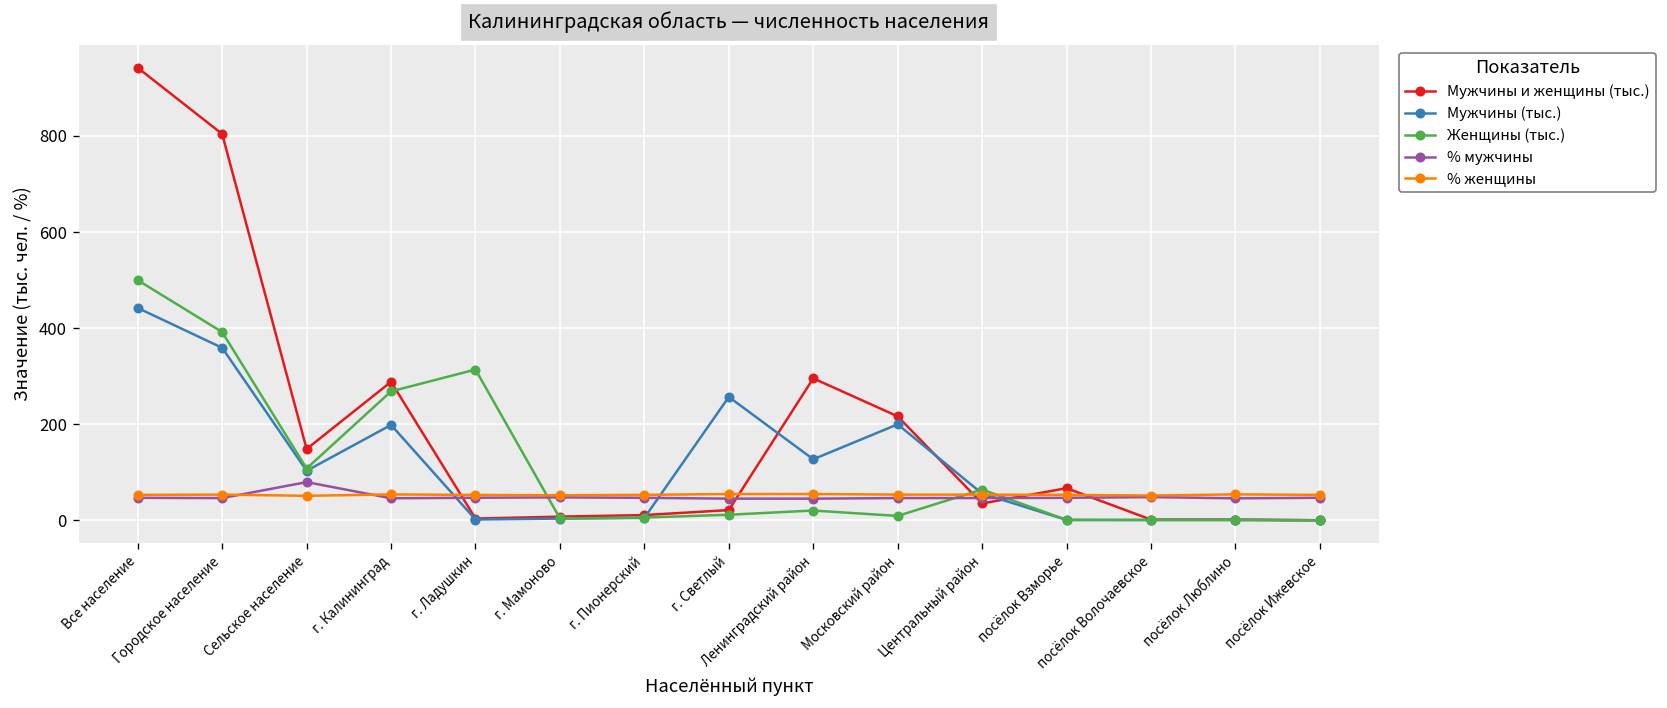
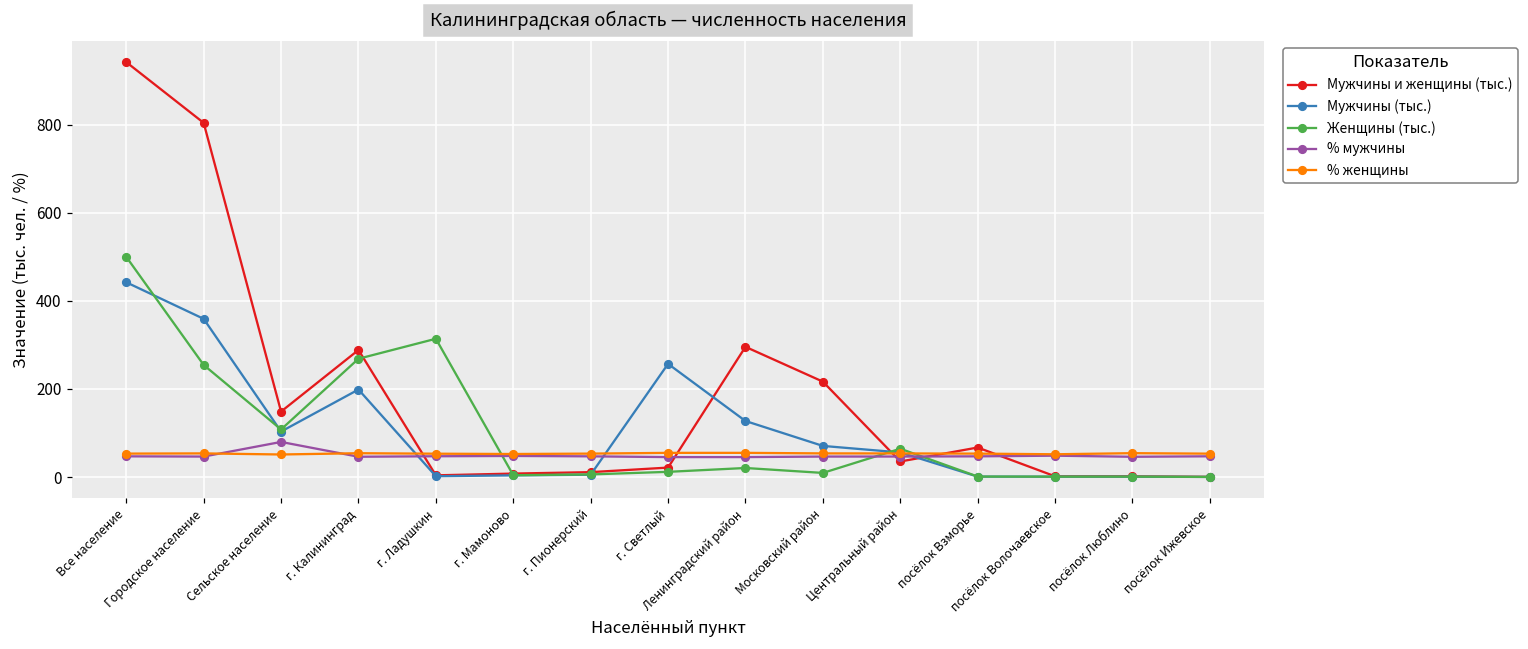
  {
    "Мужчины и женщины (тыс.)": {
      "Все население": 940,
      "Городское население": 800,
      "Сельское население": 150,
      "г. Калининград": 290,
      "г. Светлый": 20,
      "Ленинградский район": 300,
      "Московский район": 220,
      "Центральный район": 40,
      "посёлок Взморье": 70
    },
    "Мужчины (тыс.)": {
      "Все население": 440,
      "Городское население": 360,
      "г. Калининград": 200,
      "г. Светлый": 260,
      "Ленинградский район": 130,
-     "Московский район": 200
+     "Московский район": 70
    },
    "Женщины (тыс.)": {
      "Все население": 500,
-     "Городское население": 390,
+     "Городское население": 250,
      "г. Калининград": 270,
      "г. Ладушкин": 310,
      "г. Светлый": 10,
      "Ленинградский район": 20,
      "Московский район": 10,
      "Центральный район": 60
    },
    "% мужчины": {
      "Городское население": 50,
      "Сельское население": 80,
      "г. Калининград": 50,
      "г. Светлый": 50,
      "Ленинградский район": 50,
      "Московский район": 50,
      "Центральный район": 50,
      "посёлок Люблино": 50
    },
    "% женщины": {
      "Городское население": 50,
      "Сельское население": 50,
      "г. Калининград": 50,
      "г. Светлый": 50,
      "Ленинградский район": 50,
      "Московский район": 50,
      "посёлок Люблино": 50
    }
  }
